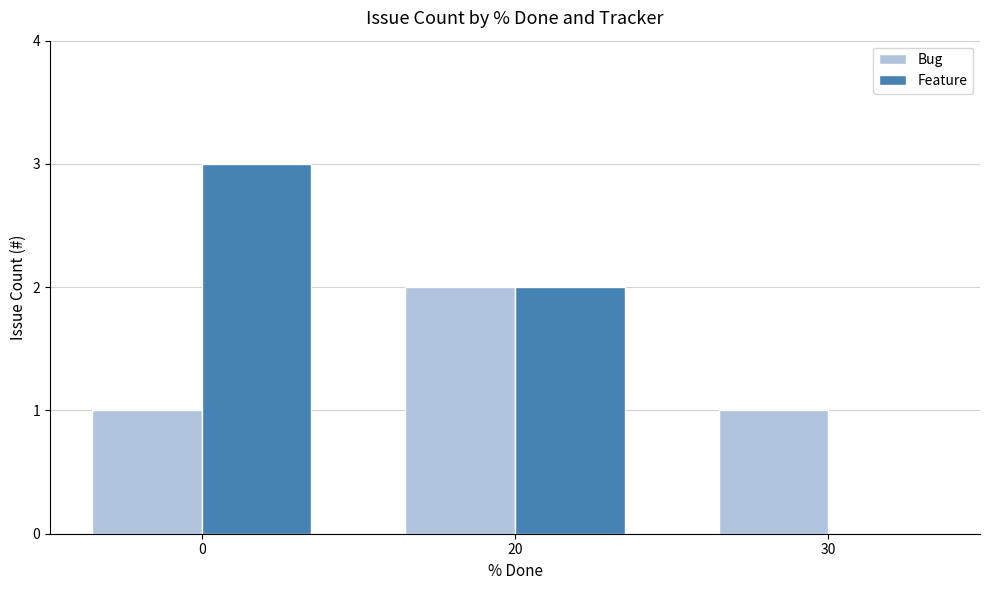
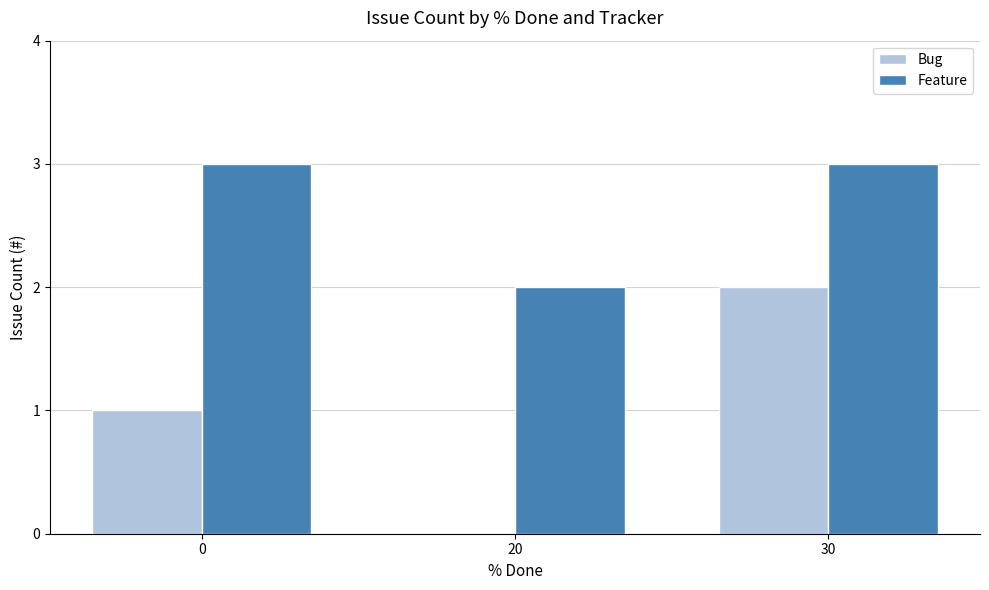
  {
    "Bug": {
      "0": 1,
-     "20": 2,
-     "30": 1
+     "20": 0,
+     "30": 2
    },
    "Feature": {
      "0": 3,
      "20": 2,
-     "30": 0
+     "30": 3
    }
  }
